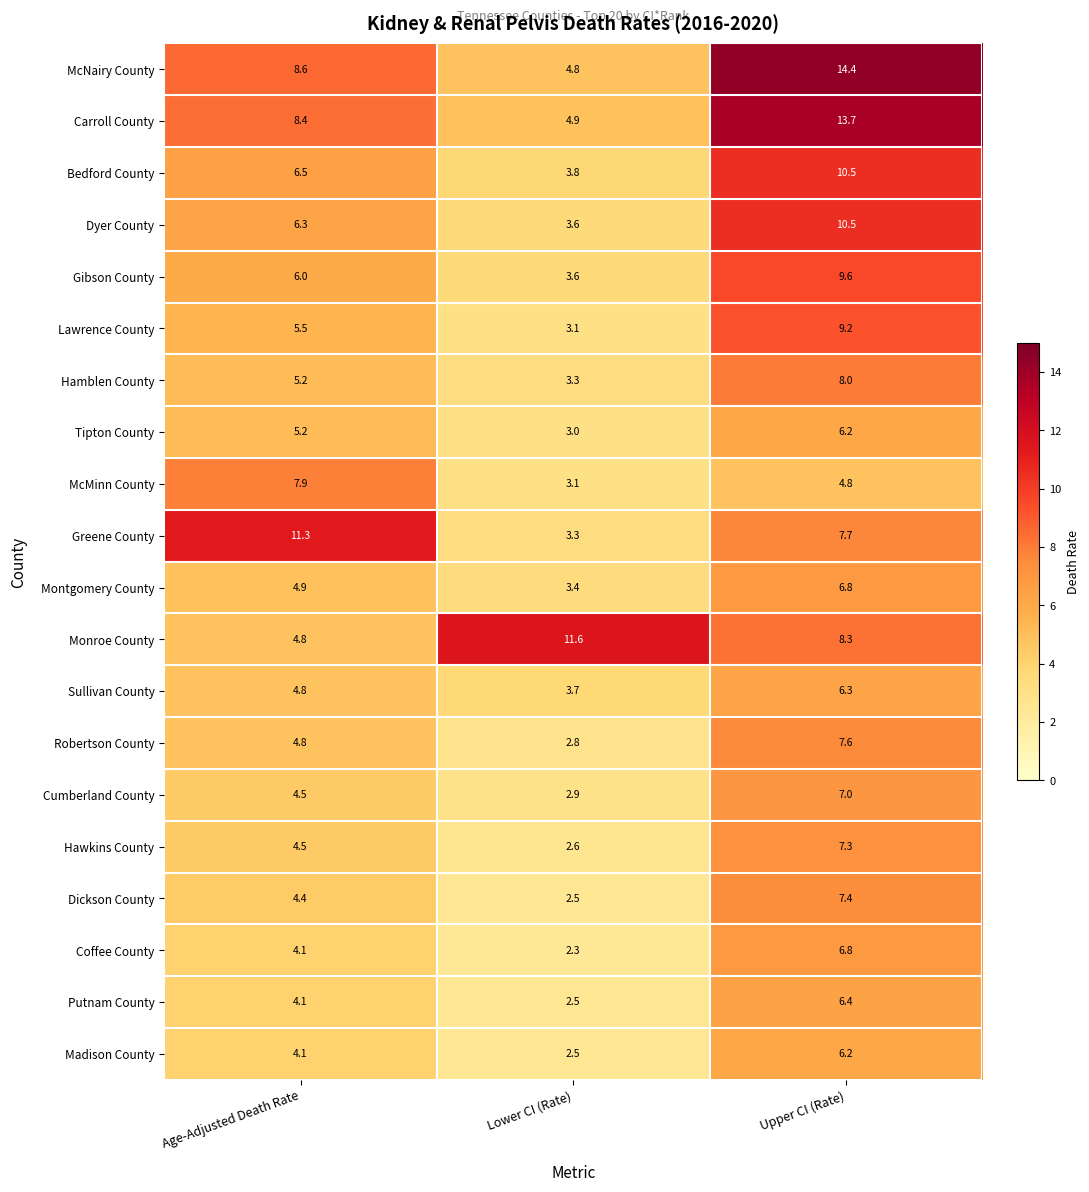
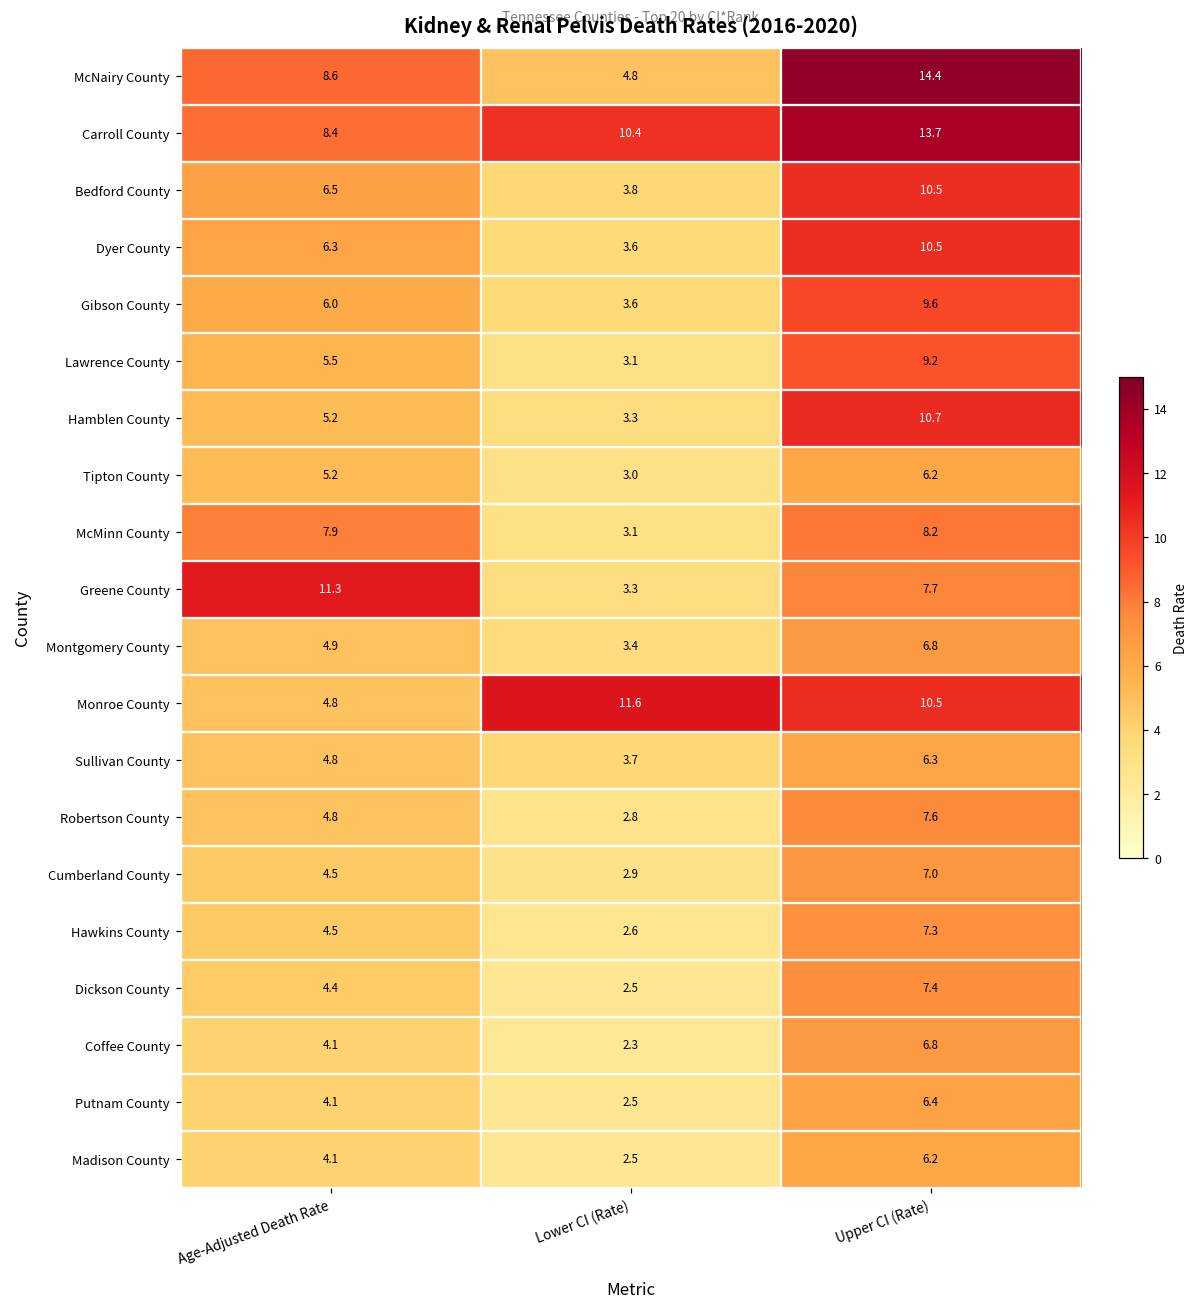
  {
    "McNairy County": {
      "Age-Adjusted Death Rate": 8.6,
      "Lower CI (Rate)": 4.8,
      "Upper CI (Rate)": 14.4
    },
    "Carroll County": {
      "Age-Adjusted Death Rate": 8.4,
-     "Lower CI (Rate)": 4.9,
+     "Lower CI (Rate)": 10.4,
      "Upper CI (Rate)": 13.7
    },
    "Bedford County": {
      "Age-Adjusted Death Rate": 6.5,
      "Lower CI (Rate)": 3.8,
      "Upper CI (Rate)": 10.5
    },
    "Dyer County": {
      "Age-Adjusted Death Rate": 6.3,
      "Lower CI (Rate)": 3.6,
      "Upper CI (Rate)": 10.5
    },
    "Gibson County": {
      "Age-Adjusted Death Rate": 6.0,
      "Lower CI (Rate)": 3.6,
      "Upper CI (Rate)": 9.6
    },
    "Lawrence County": {
      "Age-Adjusted Death Rate": 5.5,
      "Lower CI (Rate)": 3.1,
      "Upper CI (Rate)": 9.2
    },
    "Hamblen County": {
      "Age-Adjusted Death Rate": 5.2,
      "Lower CI (Rate)": 3.3,
-     "Upper CI (Rate)": 8.0
+     "Upper CI (Rate)": 10.7
    },
    "Tipton County": {
      "Age-Adjusted Death Rate": 5.2,
      "Lower CI (Rate)": 3.0,
      "Upper CI (Rate)": 6.2
    },
    "McMinn County": {
      "Age-Adjusted Death Rate": 7.9,
      "Lower CI (Rate)": 3.1,
-     "Upper CI (Rate)": 4.8
+     "Upper CI (Rate)": 8.2
    },
    "Greene County": {
      "Age-Adjusted Death Rate": 11.3,
      "Lower CI (Rate)": 3.3,
      "Upper CI (Rate)": 7.7
    },
    "Montgomery County": {
      "Age-Adjusted Death Rate": 4.9,
      "Lower CI (Rate)": 3.4,
      "Upper CI (Rate)": 6.8
    },
    "Monroe County": {
      "Age-Adjusted Death Rate": 4.8,
      "Lower CI (Rate)": 11.6,
-     "Upper CI (Rate)": 8.3
+     "Upper CI (Rate)": 10.5
    },
    "Sullivan County": {
      "Age-Adjusted Death Rate": 4.8,
      "Lower CI (Rate)": 3.7,
      "Upper CI (Rate)": 6.3
    },
    "Robertson County": {
      "Age-Adjusted Death Rate": 4.8,
      "Lower CI (Rate)": 2.8,
      "Upper CI (Rate)": 7.6
    },
    "Cumberland County": {
      "Age-Adjusted Death Rate": 4.5,
      "Lower CI (Rate)": 2.9,
      "Upper CI (Rate)": 7.0
    },
    "Hawkins County": {
      "Age-Adjusted Death Rate": 4.5,
      "Lower CI (Rate)": 2.6,
      "Upper CI (Rate)": 7.3
    },
    "Dickson County": {
      "Age-Adjusted Death Rate": 4.4,
      "Lower CI (Rate)": 2.5,
      "Upper CI (Rate)": 7.4
    },
    "Coffee County": {
      "Age-Adjusted Death Rate": 4.1,
      "Lower CI (Rate)": 2.3,
      "Upper CI (Rate)": 6.8
    },
    "Putnam County": {
      "Age-Adjusted Death Rate": 4.1,
      "Lower CI (Rate)": 2.5,
      "Upper CI (Rate)": 6.4
    },
    "Madison County": {
      "Age-Adjusted Death Rate": 4.1,
      "Lower CI (Rate)": 2.5,
      "Upper CI (Rate)": 6.2
    }
  }
